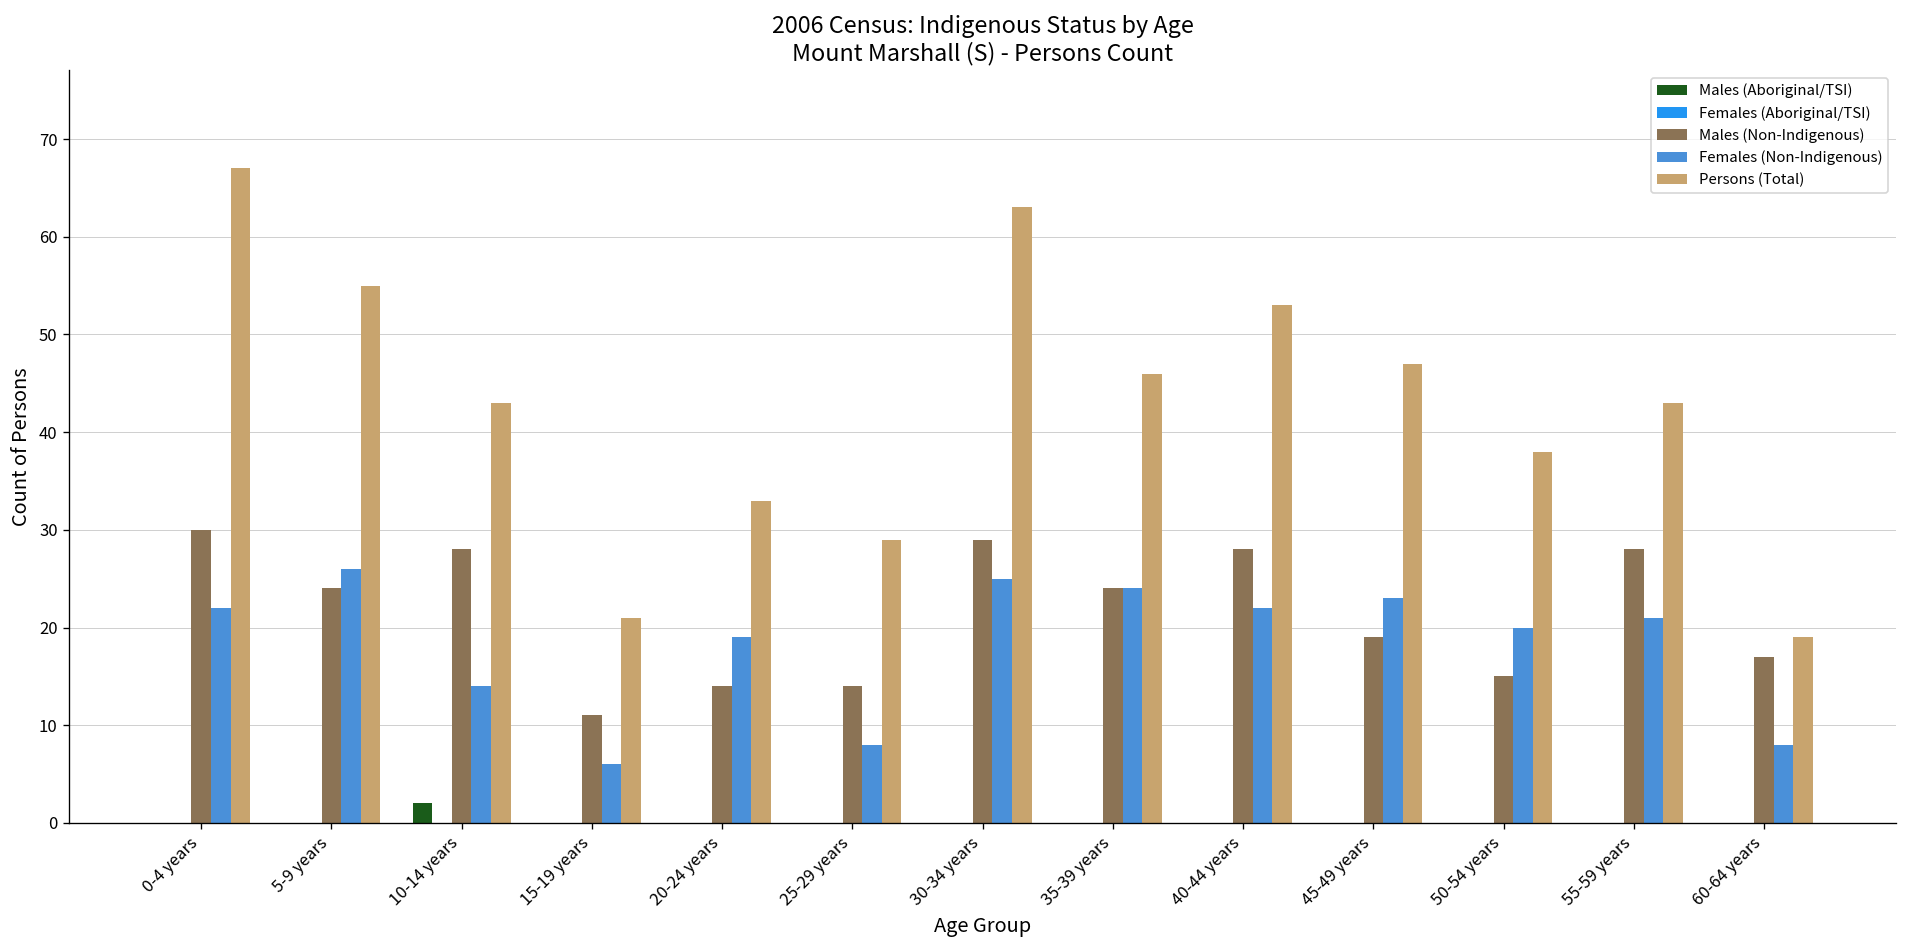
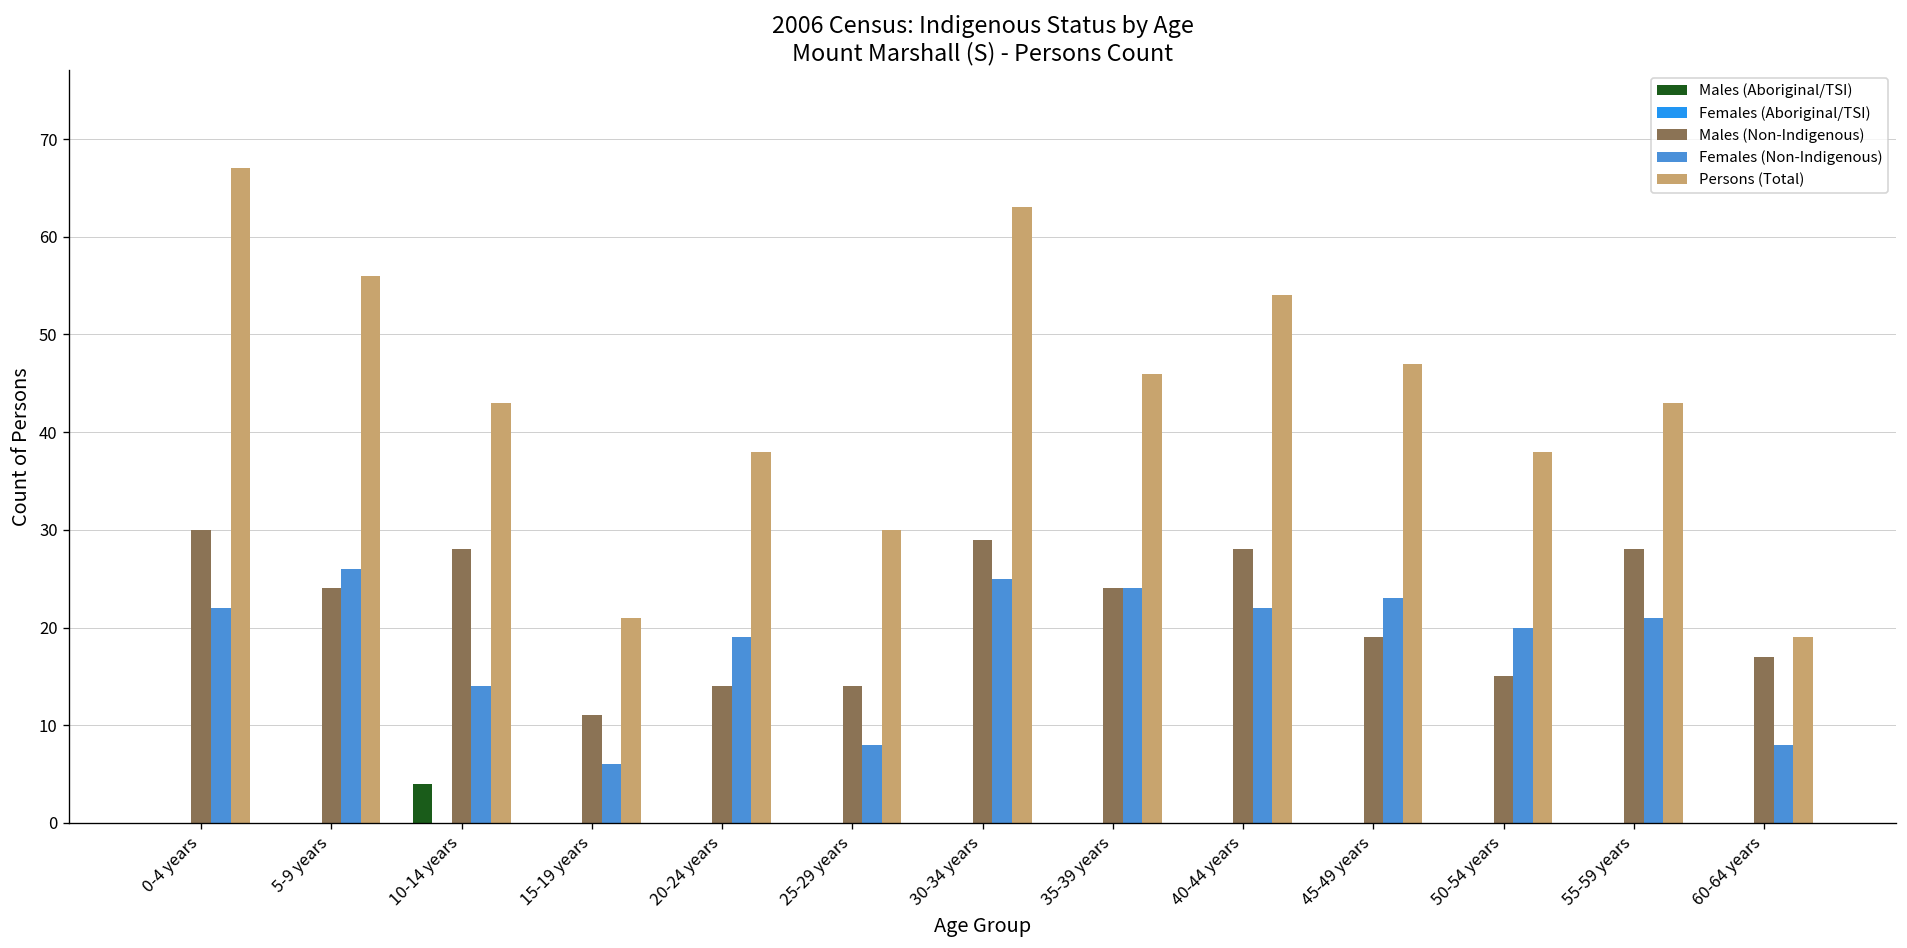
  {
    "Males (Aboriginal/TSI)": {
      "0-4 years": 0,
      "5-9 years": 0,
-     "10-14 years": 2,
+     "10-14 years": 4,
      "15-19 years": 0,
      "20-24 years": 0,
      "25-29 years": 0,
      "30-34 years": 0,
      "35-39 years": 0,
      "40-44 years": 0,
      "45-49 years": 0,
      "50-54 years": 0,
      "55-59 years": 0,
      "60-64 years": 0
    },
    "Males (Non-Indigenous)": {
      "0-4 years": 30,
      "5-9 years": 24,
      "10-14 years": 28,
      "15-19 years": 11,
      "20-24 years": 14,
      "25-29 years": 14,
      "30-34 years": 29,
      "35-39 years": 24,
      "40-44 years": 28,
      "45-49 years": 19,
      "50-54 years": 15,
      "55-59 years": 28,
      "60-64 years": 17
    },
    "Persons (Total)": {
      "0-4 years": 67,
-     "5-9 years": 55,
+     "5-9 years": 56,
      "10-14 years": 43,
      "15-19 years": 21,
-     "20-24 years": 33,
-     "25-29 years": 29,
+     "20-24 years": 38,
+     "25-29 years": 30,
      "30-34 years": 63,
      "35-39 years": 46,
-     "40-44 years": 53,
+     "40-44 years": 54,
      "45-49 years": 47,
      "50-54 years": 38,
      "55-59 years": 43,
      "60-64 years": 19
    }
  }
